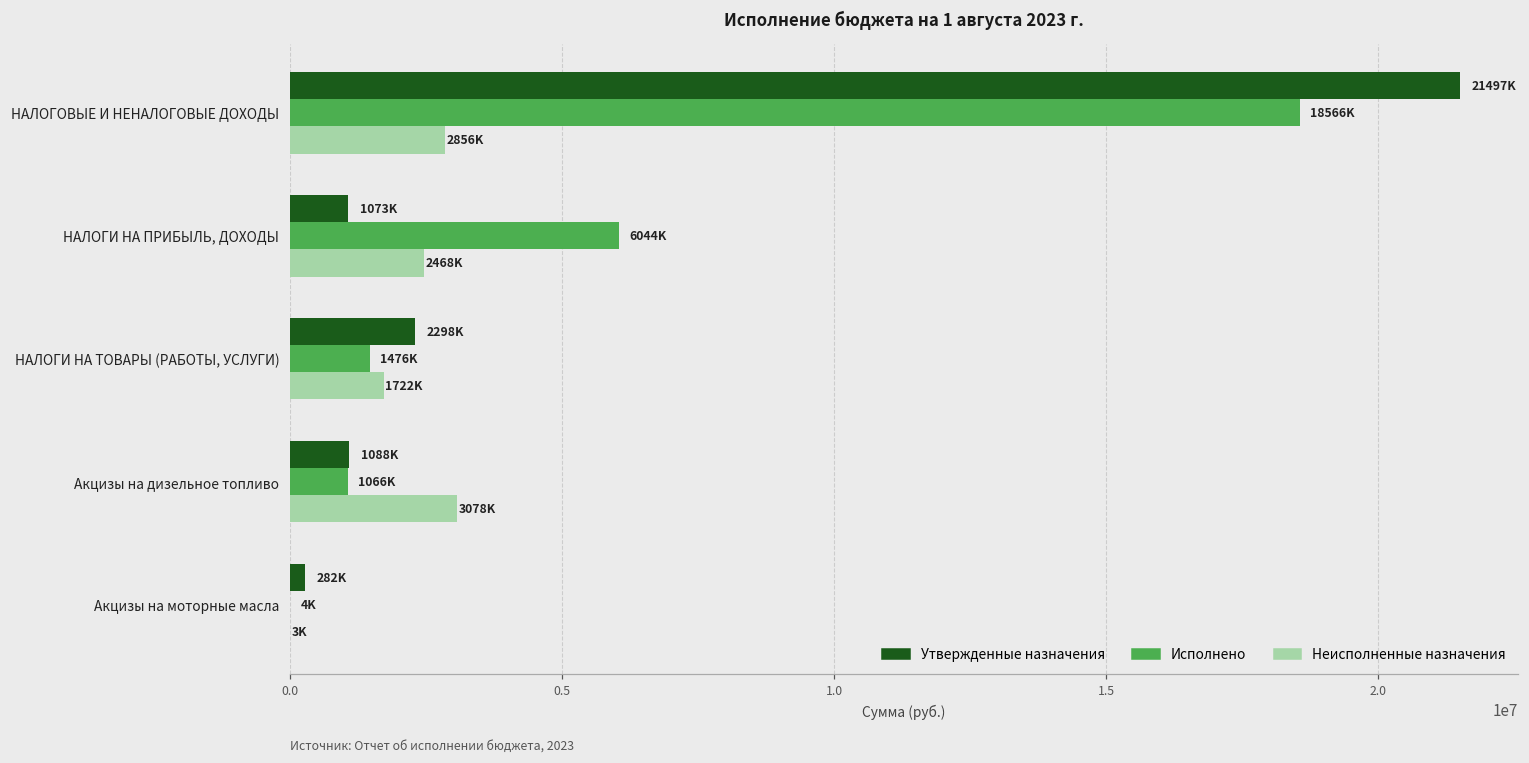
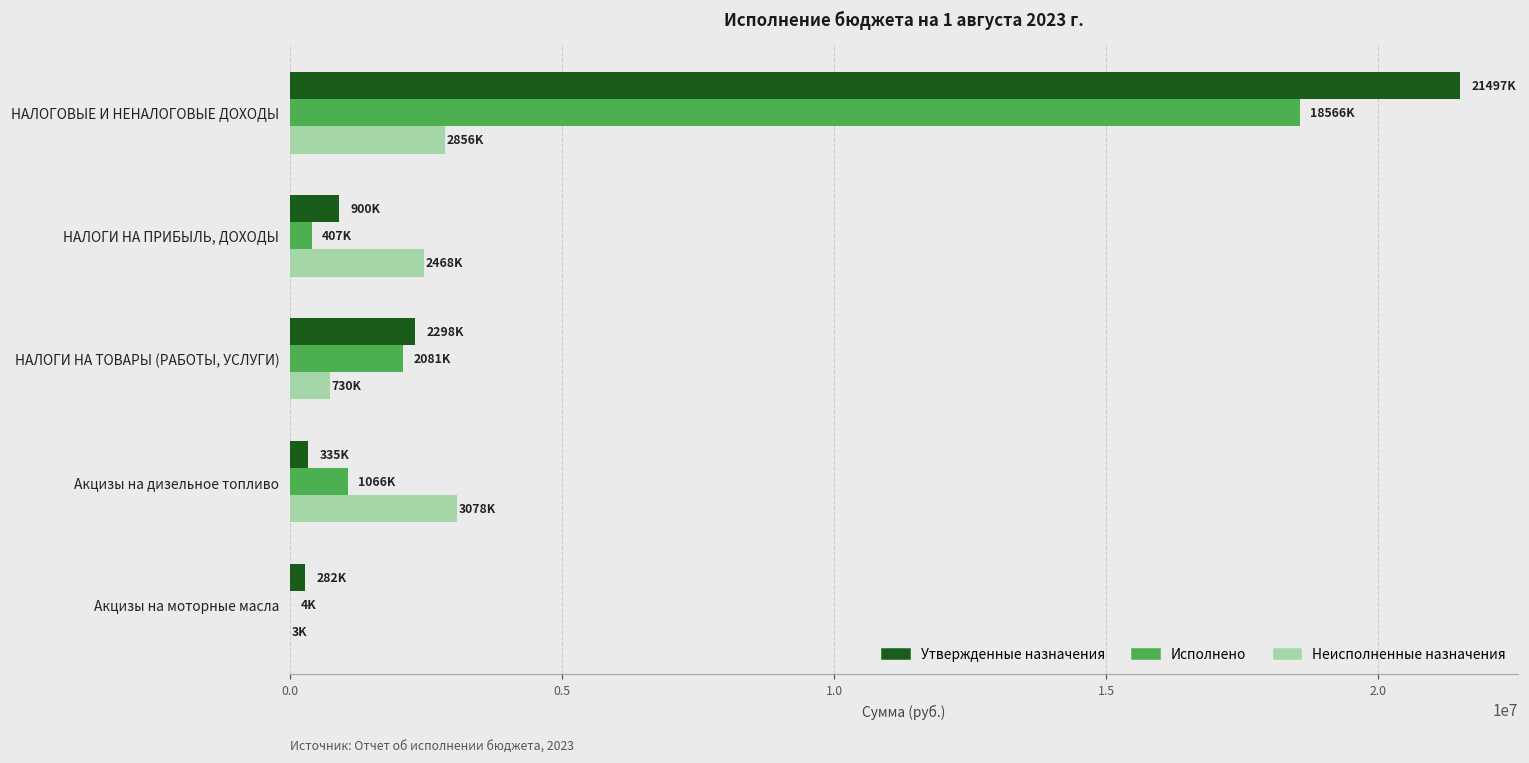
  {
    "Утвержденные назначения": {
      "НАЛОГОВЫЕ И НЕНАЛОГОВЫЕ ДОХОДЫ": "21497K",
-     "НАЛОГИ НА ПРИБЫЛЬ, ДОХОДЫ": "1073K",
+     "НАЛОГИ НА ПРИБЫЛЬ, ДОХОДЫ": "900K",
      "НАЛОГИ НА ТОВАРЫ (РАБОТЫ, УСЛУГИ)": "2298K",
-     "Акцизы на дизельное топливо": "1088K",
+     "Акцизы на дизельное топливо": "335K",
      "Акцизы на моторные масла": "282K"
    },
    "Исполнено": {
      "НАЛОГОВЫЕ И НЕНАЛОГОВЫЕ ДОХОДЫ": "18566K",
-     "НАЛОГИ НА ПРИБЫЛЬ, ДОХОДЫ": "6044K",
-     "НАЛОГИ НА ТОВАРЫ (РАБОТЫ, УСЛУГИ)": "1476K",
+     "НАЛОГИ НА ПРИБЫЛЬ, ДОХОДЫ": "407K",
+     "НАЛОГИ НА ТОВАРЫ (РАБОТЫ, УСЛУГИ)": "2081K",
      "Акцизы на дизельное топливо": "1066K",
      "Акцизы на моторные масла": "4K"
    },
    "Неисполненные назначения": {
      "НАЛОГОВЫЕ И НЕНАЛОГОВЫЕ ДОХОДЫ": "2856K",
      "НАЛОГИ НА ПРИБЫЛЬ, ДОХОДЫ": "2468K",
-     "НАЛОГИ НА ТОВАРЫ (РАБОТЫ, УСЛУГИ)": "1722K",
+     "НАЛОГИ НА ТОВАРЫ (РАБОТЫ, УСЛУГИ)": "730K",
      "Акцизы на дизельное топливо": "3078K",
      "Акцизы на моторные масла": "3K"
    }
  }
